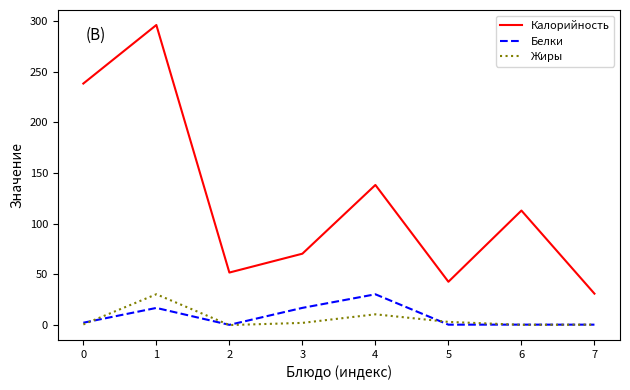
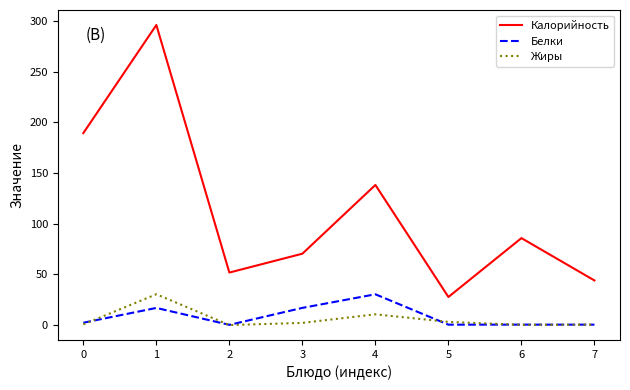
  {
    "Калорийность": {
-     "0": 238,
+     "0": 189,
      "1": 296,
      "2": 52,
      "3": 70,
      "4": 138,
-     "5": 43,
-     "6": 113,
-     "7": 31
+     "5": 28,
+     "6": 86,
+     "7": 44
    },
    "Белки": {
      "1": 17,
      "3": 17,
      "4": 30,
      "5": 0
    },
    "Жиры": {
      "1": 30,
      "3": 2,
      "4": 11,
      "5": 3
    }
  }
